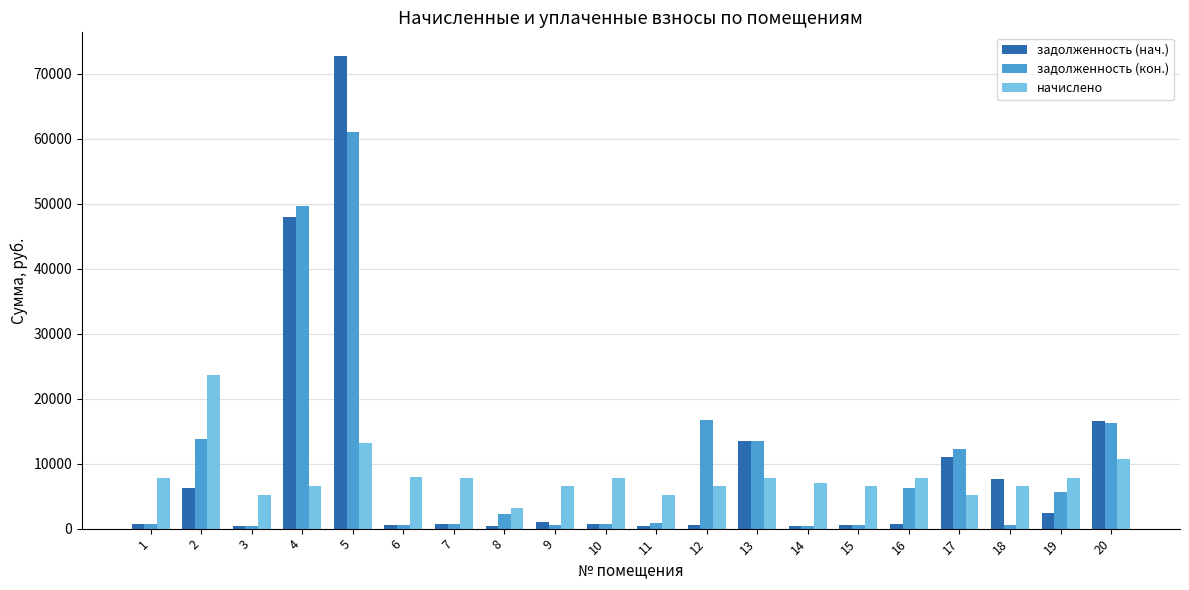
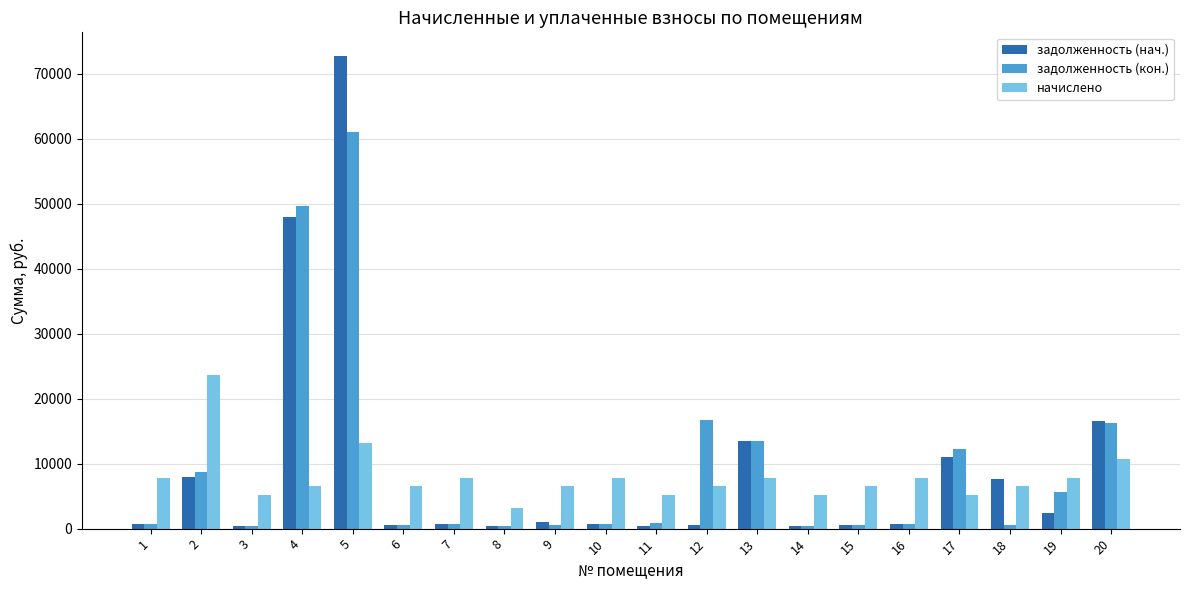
  {
    "задолженность (нач.)": {
      "1": 1000,
-     "2": 6000,
+     "2": 8000,
      "3": 0,
      "4": 48000,
      "5": 73000,
      "6": 1000,
      "7": 1000,
      "8": 0,
      "9": 1000,
      "10": 1000,
      "11": 0,
      "12": 1000,
      "13": 14000,
      "14": 0,
      "15": 1000,
      "16": 1000,
      "17": 11000,
      "18": 8000,
      "19": 2000,
      "20": 16000
    },
    "задолженность (кон.)": {
      "1": 1000,
-     "2": 14000,
+     "2": 9000,
      "3": 0,
      "4": 50000,
      "5": 61000,
      "6": 1000,
      "7": 1000,
-     "8": 2000,
+     "8": 0,
      "9": 1000,
      "10": 1000,
      "11": 1000,
      "12": 17000,
      "13": 14000,
      "14": 0,
      "15": 1000,
-     "16": 6000,
+     "16": 1000,
      "17": 12000,
      "18": 1000,
      "19": 6000,
      "20": 16000
    },
    "начислено": {
      "1": 8000,
      "2": 24000,
      "3": 5000,
      "4": 7000,
      "5": 13000,
-     "6": 8000,
+     "6": 7000,
      "7": 8000,
      "8": 3000,
      "9": 7000,
      "10": 8000,
      "11": 5000,
      "12": 7000,
      "13": 8000,
-     "14": 7000,
+     "14": 5000,
      "15": 7000,
      "16": 8000,
      "17": 5000,
      "18": 7000,
      "19": 8000,
      "20": 11000
    }
  }
